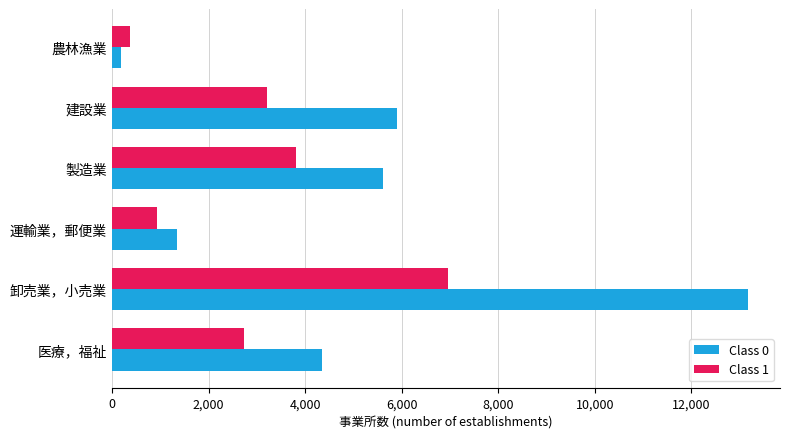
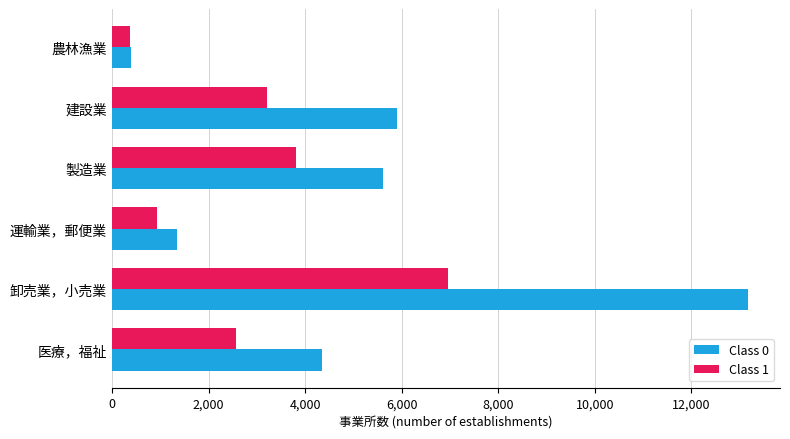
  {
    "Class 0": {
-     "農林漁業": "200",
+     "農林漁業": "400",
      "建設業": "5,900",
      "製造業": "5,600",
      "運輸業，郵便業": "1,300",
      "卸売業，小売業": "13,200",
      "医療，福祉": "4,300"
    },
    "Class 1": {
      "農林漁業": "400",
      "建設業": "3,200",
      "製造業": "3,800",
      "運輸業，郵便業": "900",
      "卸売業，小売業": "7,000",
-     "医療，福祉": "2,700"
+     "医療，福祉": "2,600"
    }
  }
